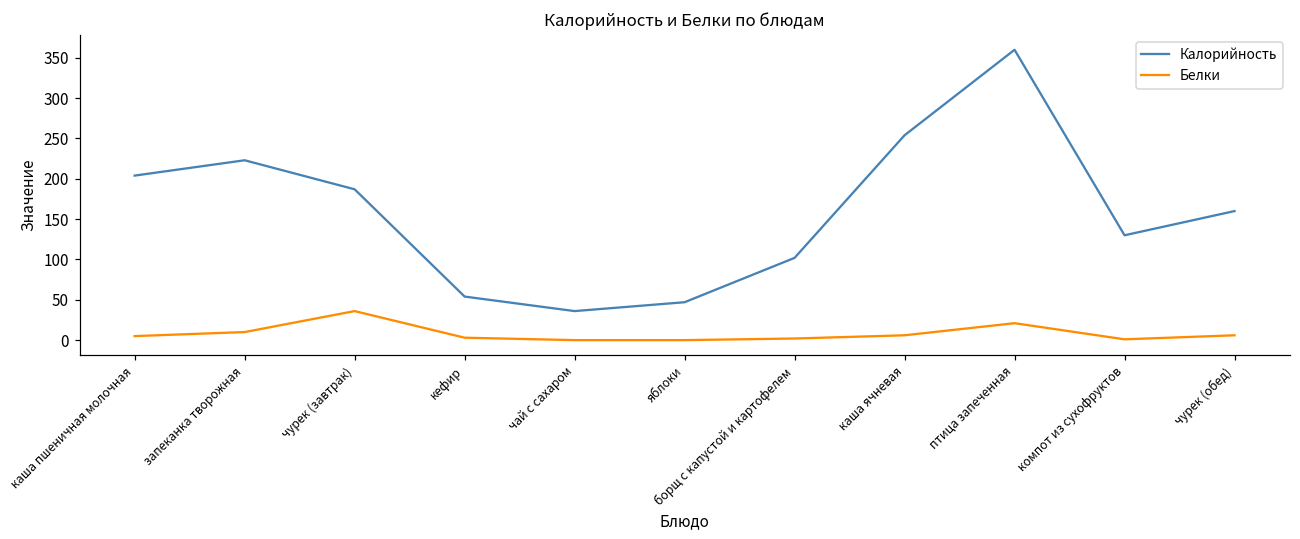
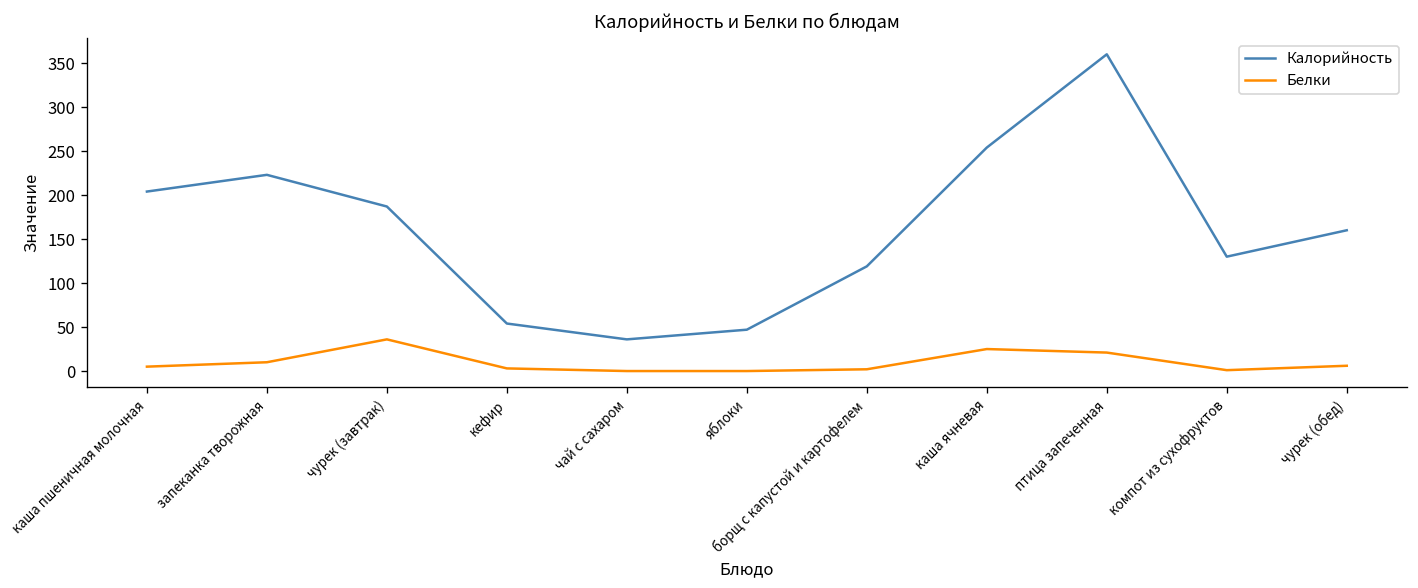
  {
    "Калорийность": {
      "каша пшеничная молочная": 200,
      "запеканка творожная": 220,
      "чурек (завтрак)": 190,
      "кефир": 50,
      "чай с сахаром": 40,
      "яблоки": 50,
-     "борщ с капустой и картофелем": 100,
+     "борщ с капустой и картофелем": 120,
      "каша ячневая": 250,
      "птица запеченная": 360,
      "компот из сухофруктов": 130,
      "чурек (обед)": 160
    },
    "Белки": {
      "каша пшеничная молочная": 10,
      "запеканка творожная": 10,
      "чурек (завтрак)": 40,
      "кефир": 0,
      "чай с сахаром": 0,
      "яблоки": 0,
      "борщ с капустой и картофелем": 0,
-     "каша ячневая": 10,
+     "каша ячневая": 30,
      "птица запеченная": 20,
      "компот из сухофруктов": 0,
      "чурек (обед)": 10
    }
  }
